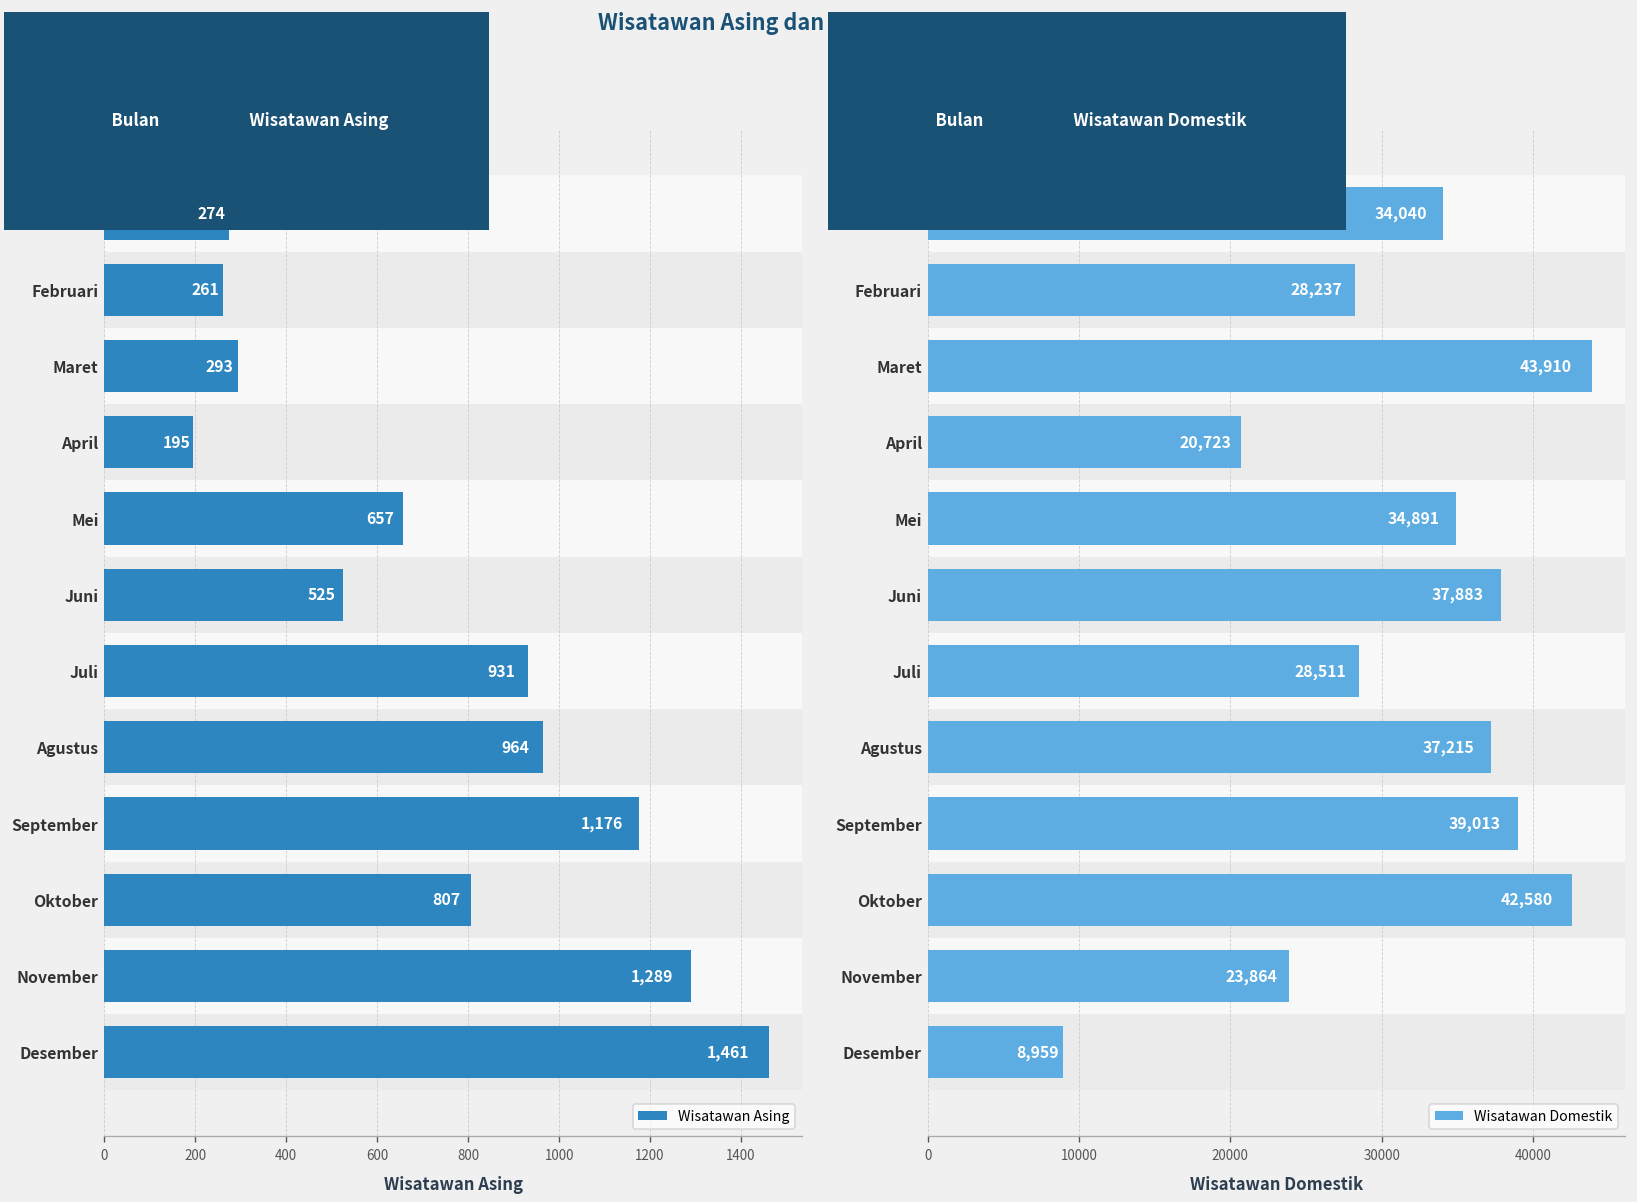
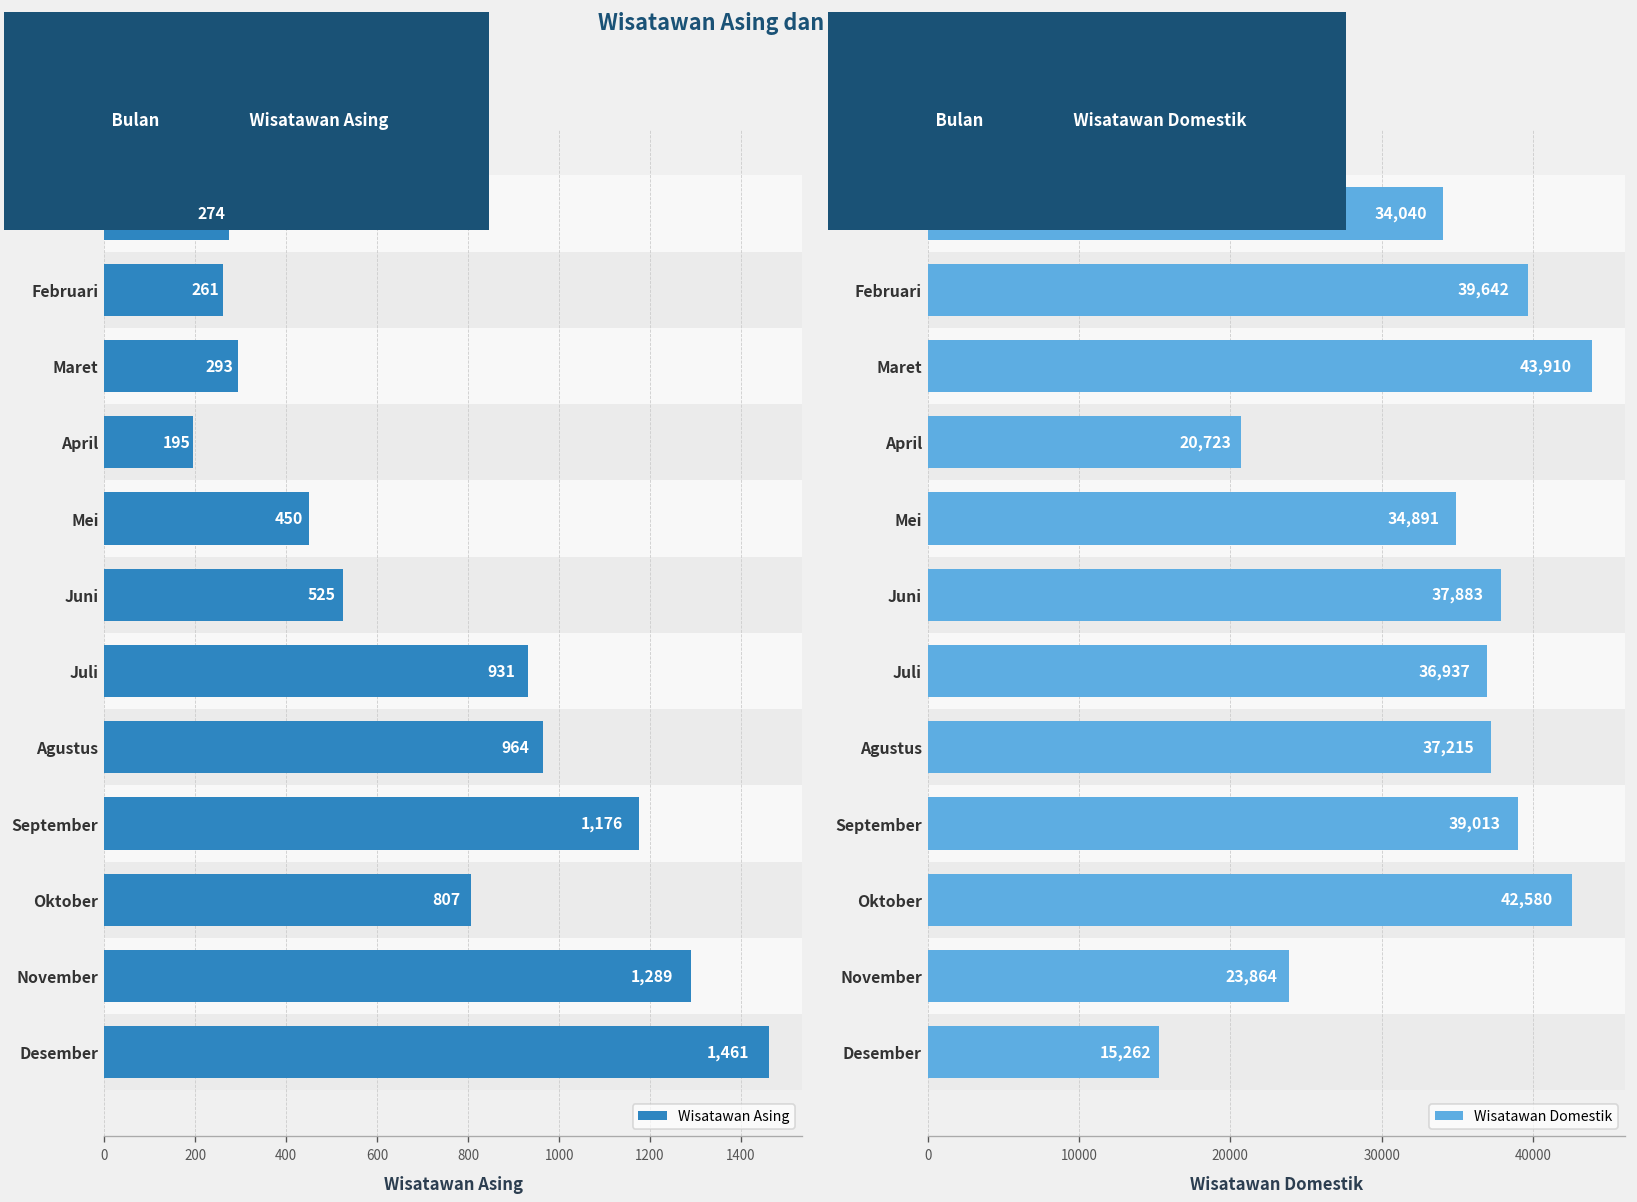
  {
    "Bulan Wisatawan Asing": {
      "Februari": "261",
      "Maret": "293",
      "April": "195",
-     "Mei": "657",
+     "Mei": "450",
      "Juni": "525",
      "Juli": "931",
      "Agustus": "964",
      "September": "1,176",
      "Oktober": "807",
      "November": "1,289",
      "Desember": "1,461"
    },
    "Bulan Wisatawan Domestik": {
-     "Februari": "28,237",
+     "Februari": "39,642",
      "Maret": "43,910",
      "April": "20,723",
      "Mei": "34,891",
      "Juni": "37,883",
-     "Juli": "28,511",
+     "Juli": "36,937",
      "Agustus": "37,215",
      "September": "39,013",
      "Oktober": "42,580",
      "November": "23,864",
-     "Desember": "8,959"
+     "Desember": "15,262"
    }
  }
